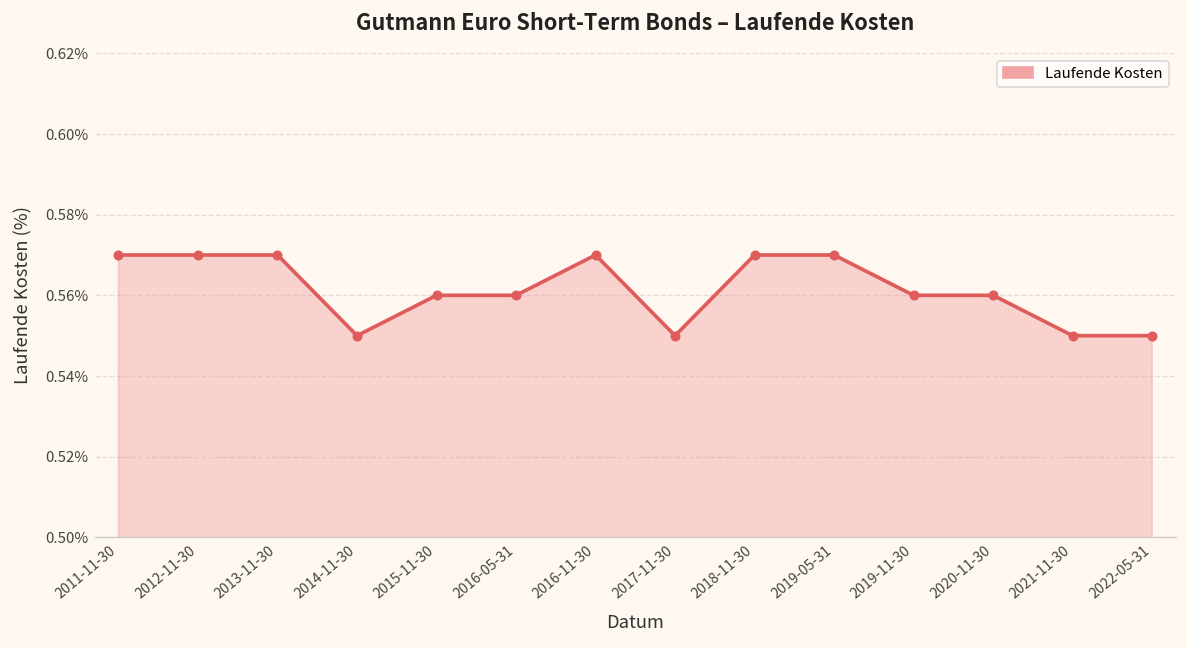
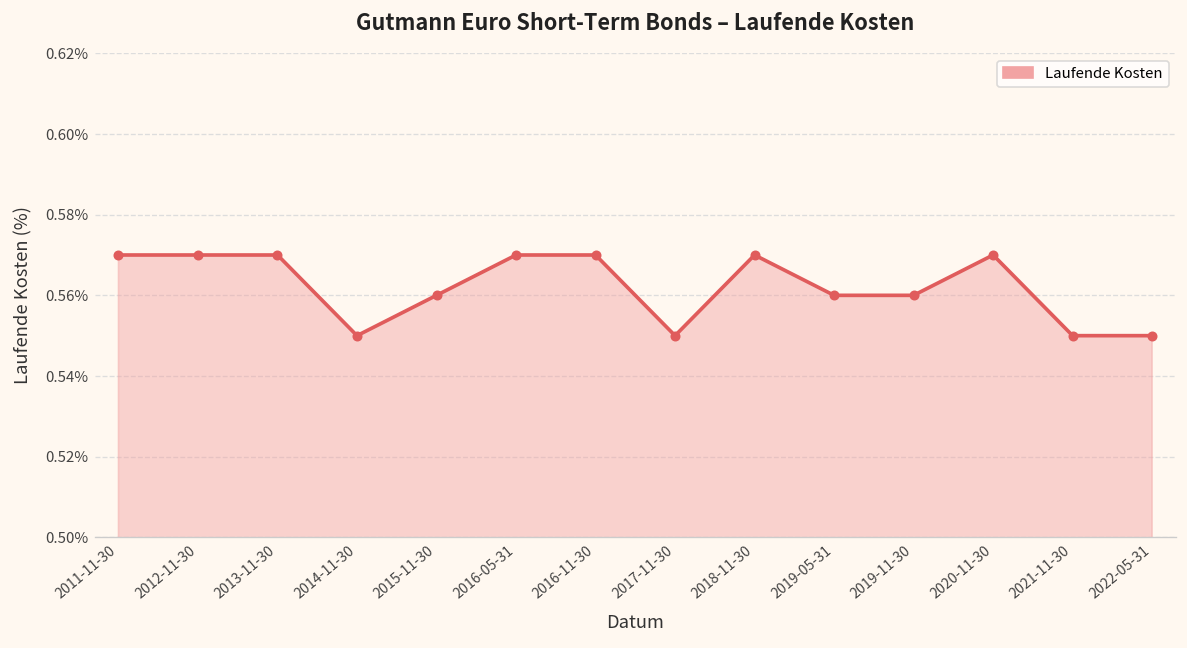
  {
    "2011-11-30": "0.57%",
    "2012-11-30": "0.57%",
    "2013-11-30": "0.57%",
    "2014-11-30": "0.55%",
    "2015-11-30": "0.56%",
-   "2016-05-31": "0.56%",
+   "2016-05-31": "0.57%",
    "2016-11-30": "0.57%",
    "2017-11-30": "0.55%",
    "2018-11-30": "0.57%",
-   "2019-05-31": "0.57%",
+   "2019-05-31": "0.56%",
    "2019-11-30": "0.56%",
-   "2020-11-30": "0.56%",
+   "2020-11-30": "0.57%",
    "2021-11-30": "0.55%",
    "2022-05-31": "0.55%"
  }
